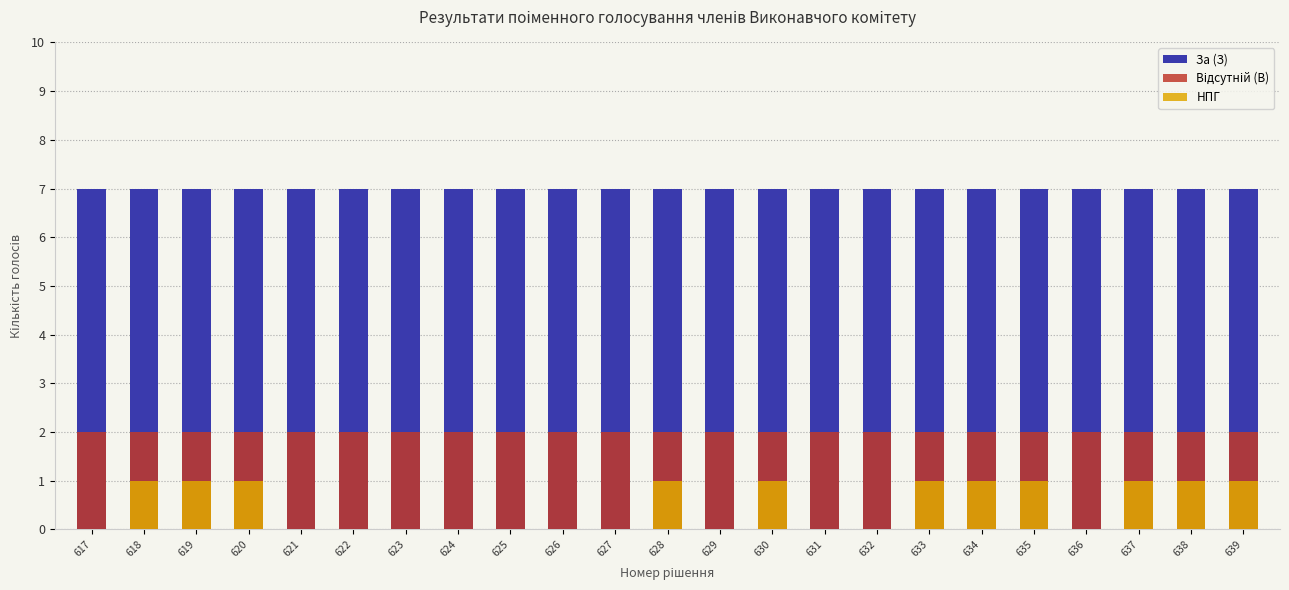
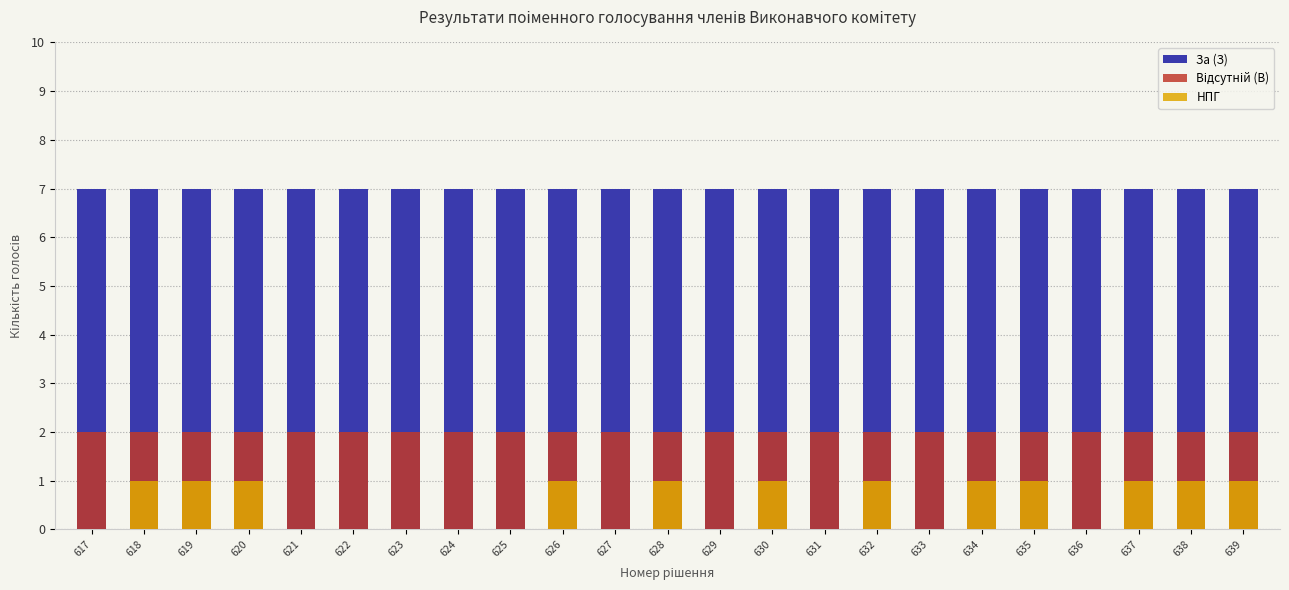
  {
    "За (З)": {
      "617": 7,
      "618": 7,
      "619": 7,
      "620": 7,
      "621": 7,
      "622": 7,
      "623": 7,
      "624": 7,
      "625": 7,
      "626": 7,
      "627": 7,
      "628": 7,
      "629": 7,
      "630": 7,
      "631": 7,
      "632": 7,
      "633": 7,
      "634": 7,
      "635": 7,
      "636": 7,
      "637": 7,
      "638": 7,
      "639": 7
    },
    "НПГ": {
      "617": 0,
      "621": 0,
      "622": 0,
      "623": 0,
      "624": 0,
      "625": 0,
-     "626": 0,
+     "626": 1,
      "627": 0,
      "629": 0,
      "631": 0,
-     "632": 0,
-     "633": 1,
+     "632": 1,
+     "633": 0,
      "636": 0
    }
  }
